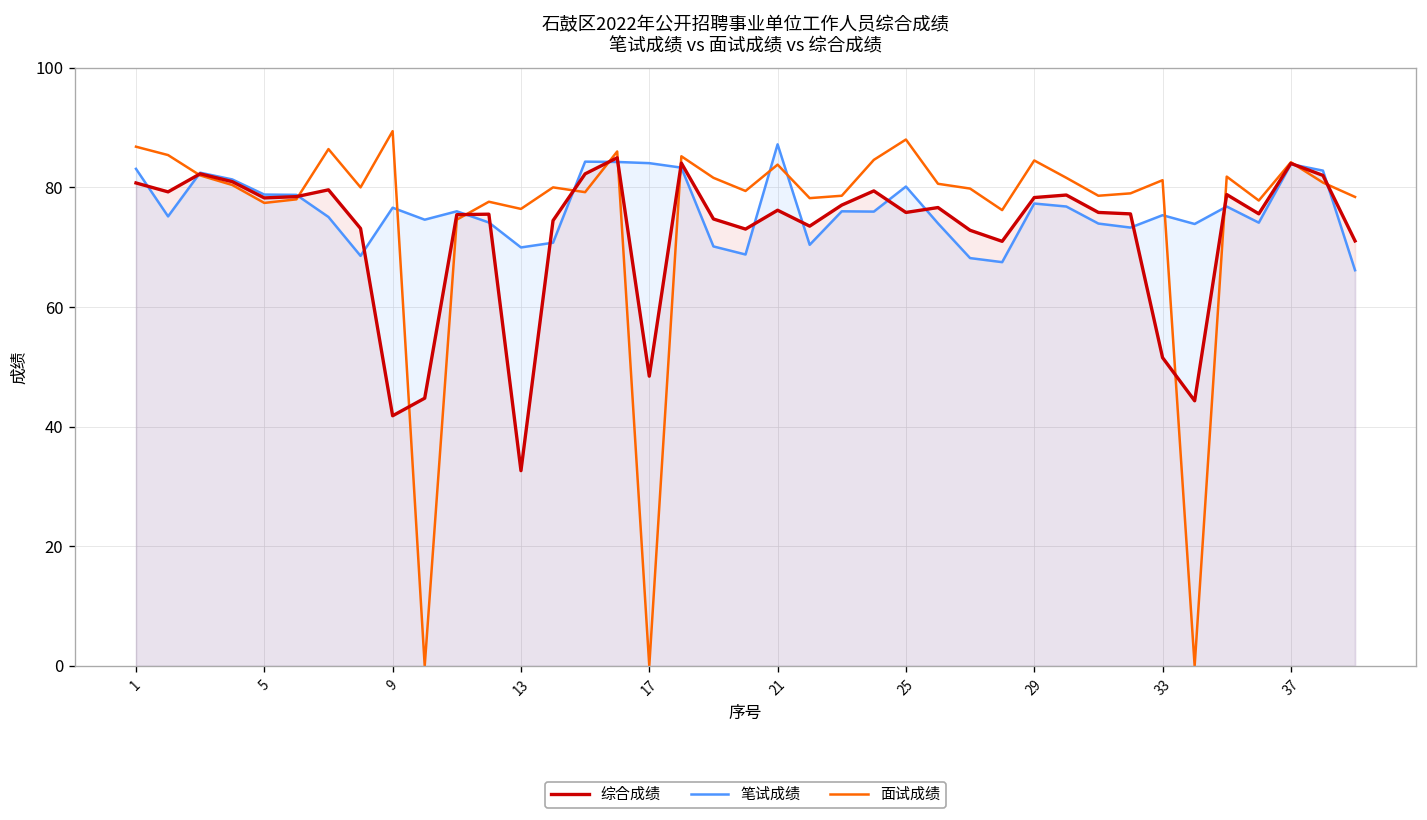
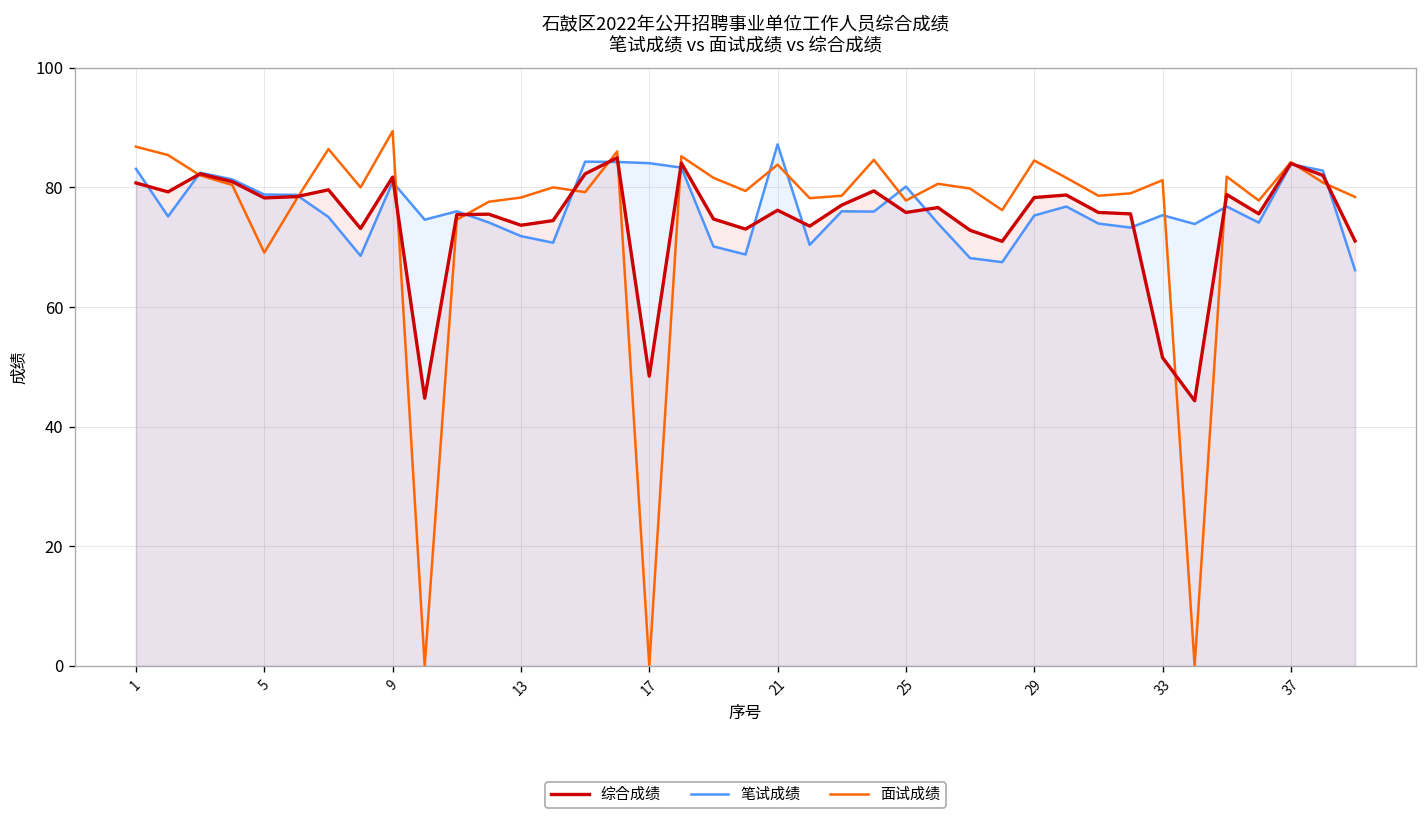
  {
    "综合成绩": {
      "1": 81,
      "5": 78,
-     "9": 42,
-     "13": 33,
+     "9": 82,
+     "13": 74,
      "17": 48,
      "21": 76,
      "25": 76,
      "29": 78,
      "33": 52
    },
    "笔试成绩": {
      "1": 83,
      "5": 79,
-     "9": 77,
-     "13": 70,
+     "9": 81,
+     "13": 72,
      "17": 84,
      "21": 87,
      "25": 80,
-     "29": 77,
+     "29": 75,
      "33": 75
    },
    "面试成绩": {
      "1": 87,
-     "5": 77,
+     "5": 69,
      "9": 89,
-     "13": 76,
+     "13": 78,
      "17": 0,
      "21": 84,
-     "25": 88,
+     "25": 78,
      "29": 85,
      "33": 81
    }
  }
